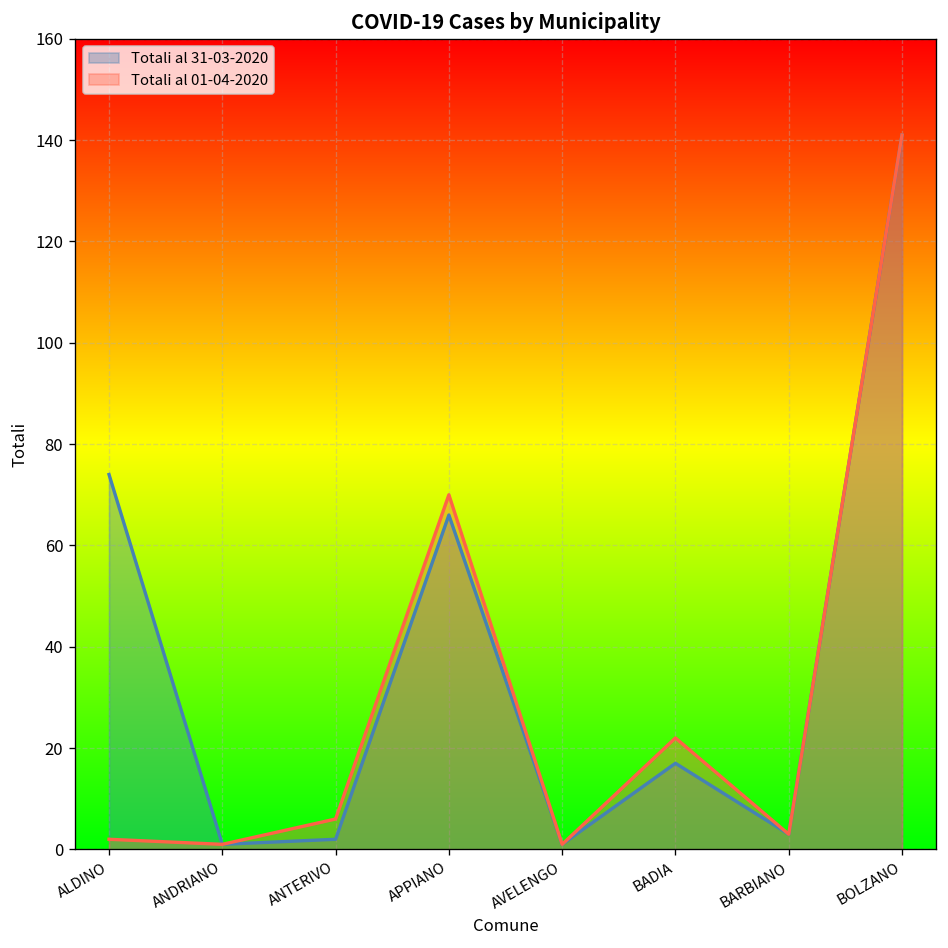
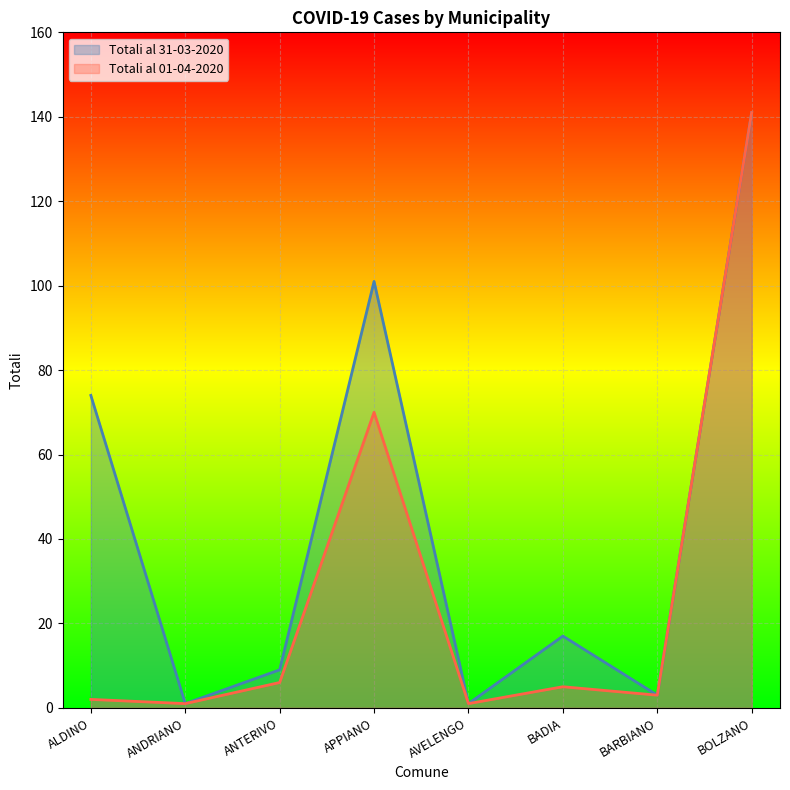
  {
    "Totali al 31-03-2020": {
      "ALDINO": 74,
-     "ANTERIVO": 2,
-     "APPIANO": 66,
+     "ANTERIVO": 9,
+     "APPIANO": 101,
      "BADIA": 17
    },
    "Totali al 01-04-2020": {
      "ALDINO": 2,
      "ANTERIVO": 6,
      "APPIANO": 70,
-     "BADIA": 22
+     "BADIA": 5
    }
  }
